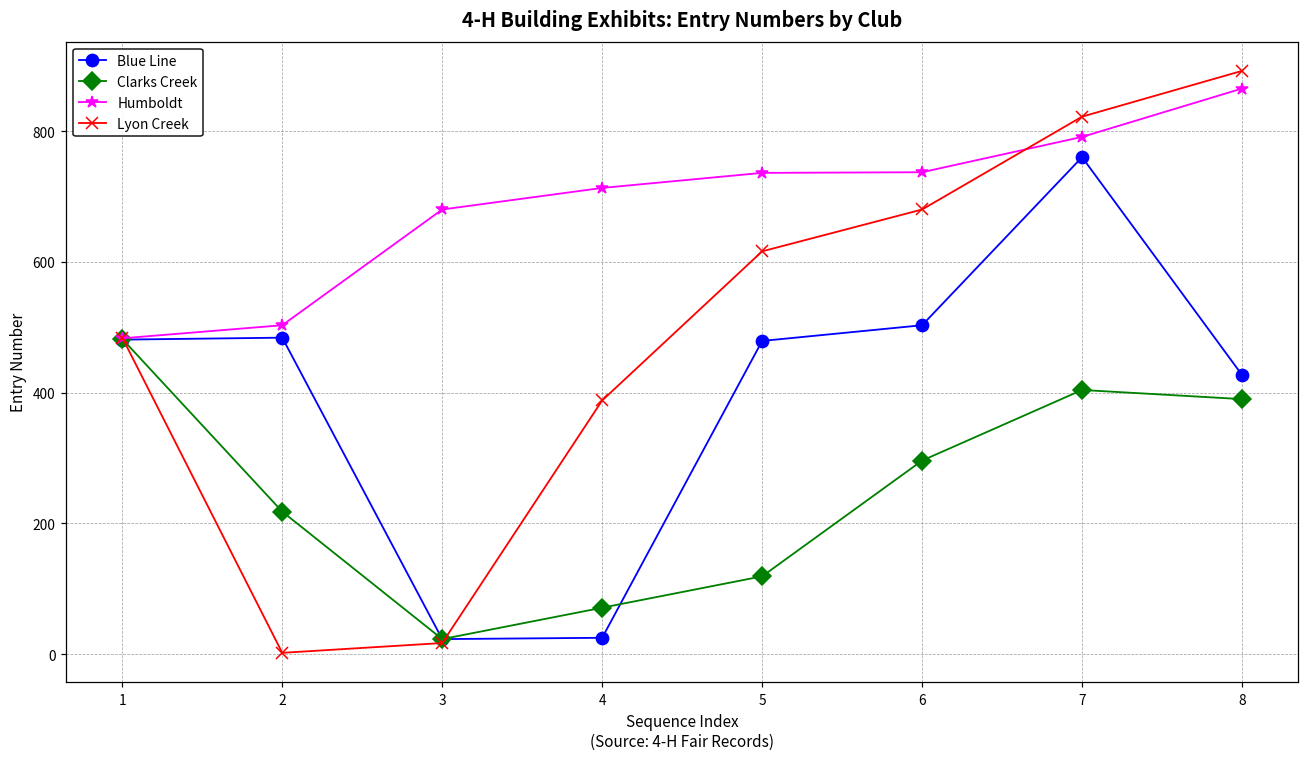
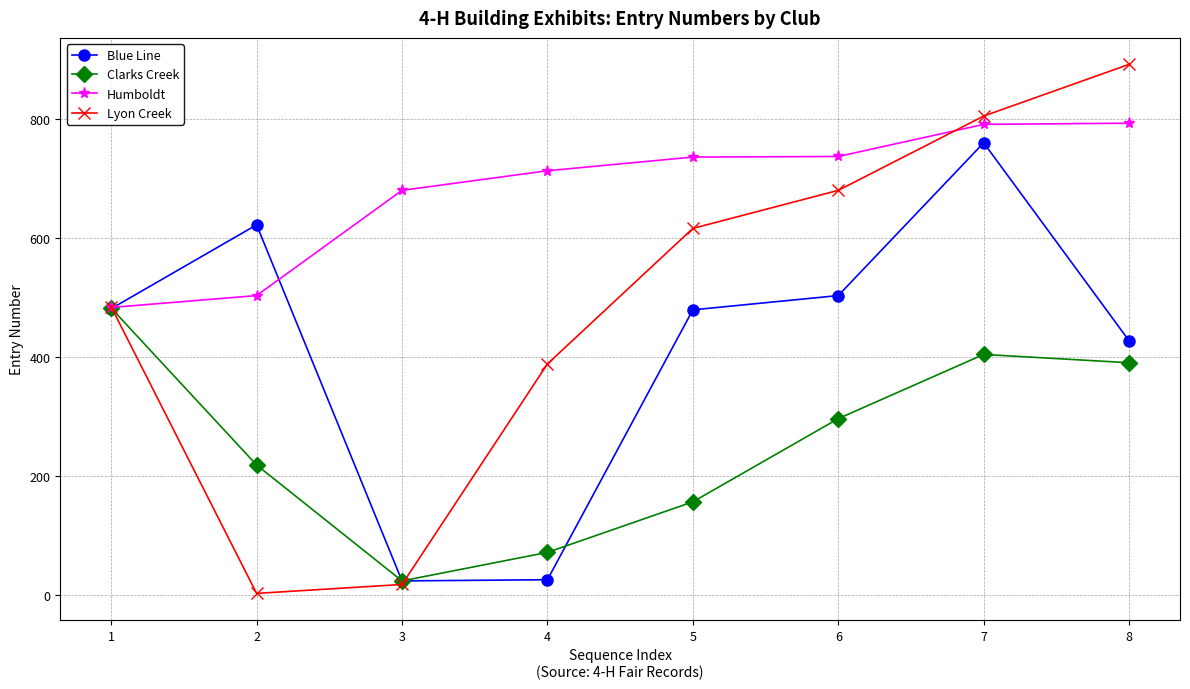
  {
    "Blue Line": {
-     "2": 480,
+     "2": 620,
      "4": 30,
      "5": 480,
      "6": 500,
      "7": 760,
      "8": 430
    },
    "Clarks Creek": {
      "2": 220,
      "4": 70,
-     "5": 120,
+     "5": 160,
      "6": 300,
      "7": 400,
      "8": 390
    },
    "Humboldt": {
      "2": 500,
      "3": 680,
      "4": 710,
      "5": 740,
      "6": 740,
      "7": 790,
-     "8": 870
+     "8": 790
    },
    "Lyon Creek": {
      "2": 0,
      "3": 20,
      "4": 390,
      "5": 620,
      "6": 680,
-     "7": 820,
+     "7": 810,
      "8": 890
    }
  }
